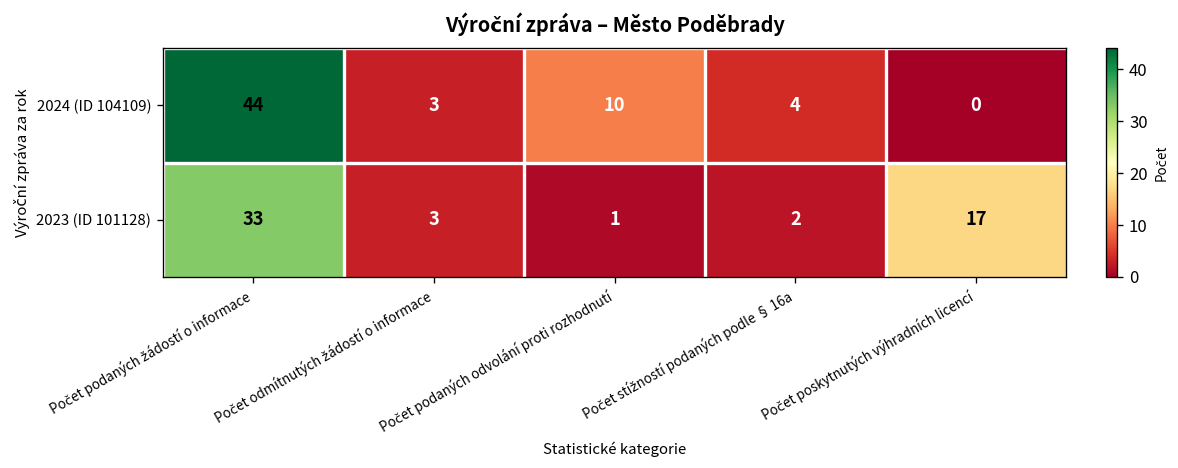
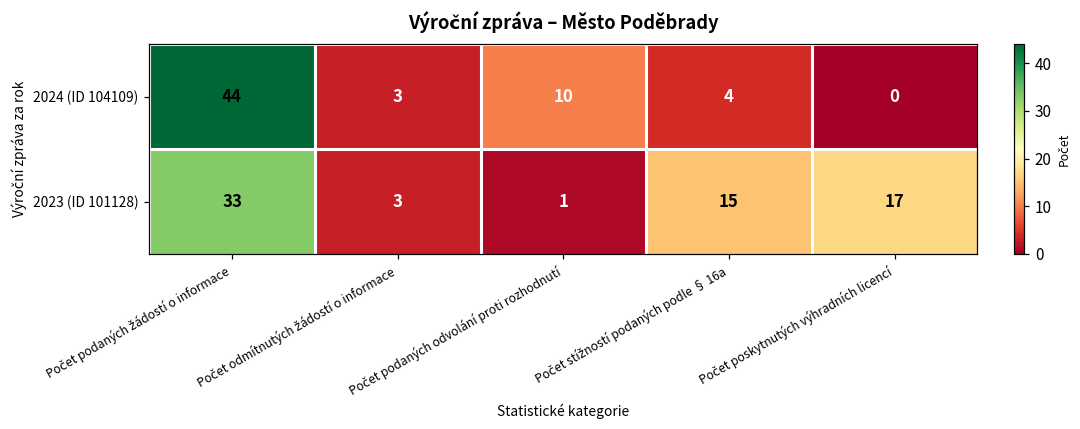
  {
    "2024 (ID 104109)": {
      "Počet podaných žádostí o informace": 44,
      "Počet odmítnutých žádostí o informace": 3,
      "Počet podaných odvolání proti rozhodnutí": 10,
      "Počet stížností podaných podle § 16a": 4,
      "Počet poskytnutých výhradních licencí": 0
    },
    "2023 (ID 101128)": {
      "Počet podaných žádostí o informace": 33,
      "Počet odmítnutých žádostí o informace": 3,
      "Počet podaných odvolání proti rozhodnutí": 1,
-     "Počet stížností podaných podle § 16a": 2,
+     "Počet stížností podaných podle § 16a": 15,
      "Počet poskytnutých výhradních licencí": 17
    }
  }
